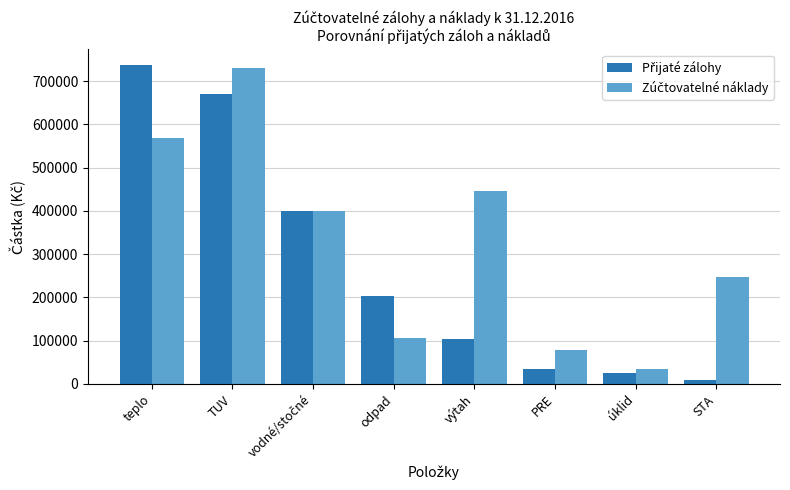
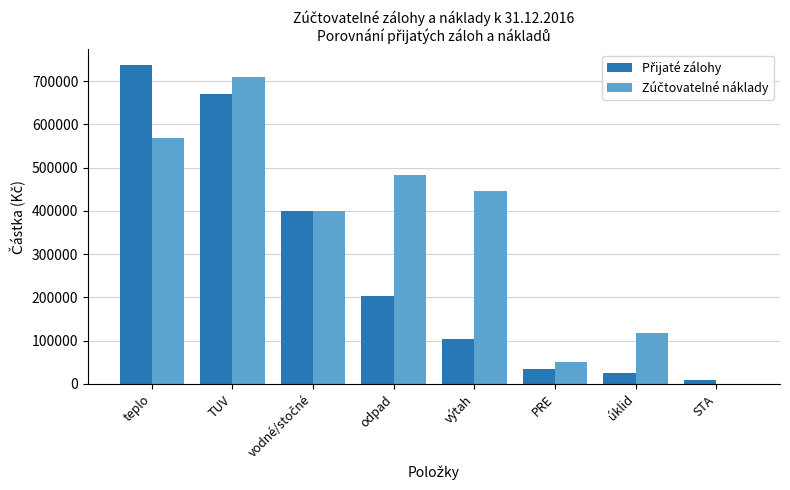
  {
    "Přijaté zálohy": {
      "teplo": 740000,
      "TUV": 670000,
      "vodné/stočné": 400000,
      "odpad": 200000,
      "výtah": 100000,
      "PRE": 30000,
      "úklid": 30000,
      "STA": 10000
    },
    "Zúčtovatelné náklady": {
      "teplo": 570000,
-     "TUV": 730000,
+     "TUV": 710000,
      "vodné/stočné": 400000,
-     "odpad": 110000,
+     "odpad": 480000,
      "výtah": 450000,
-     "PRE": 80000,
-     "úklid": 30000,
-     "STA": 250000
+     "PRE": 50000,
+     "úklid": 120000,
+     "STA": 0
    }
  }
